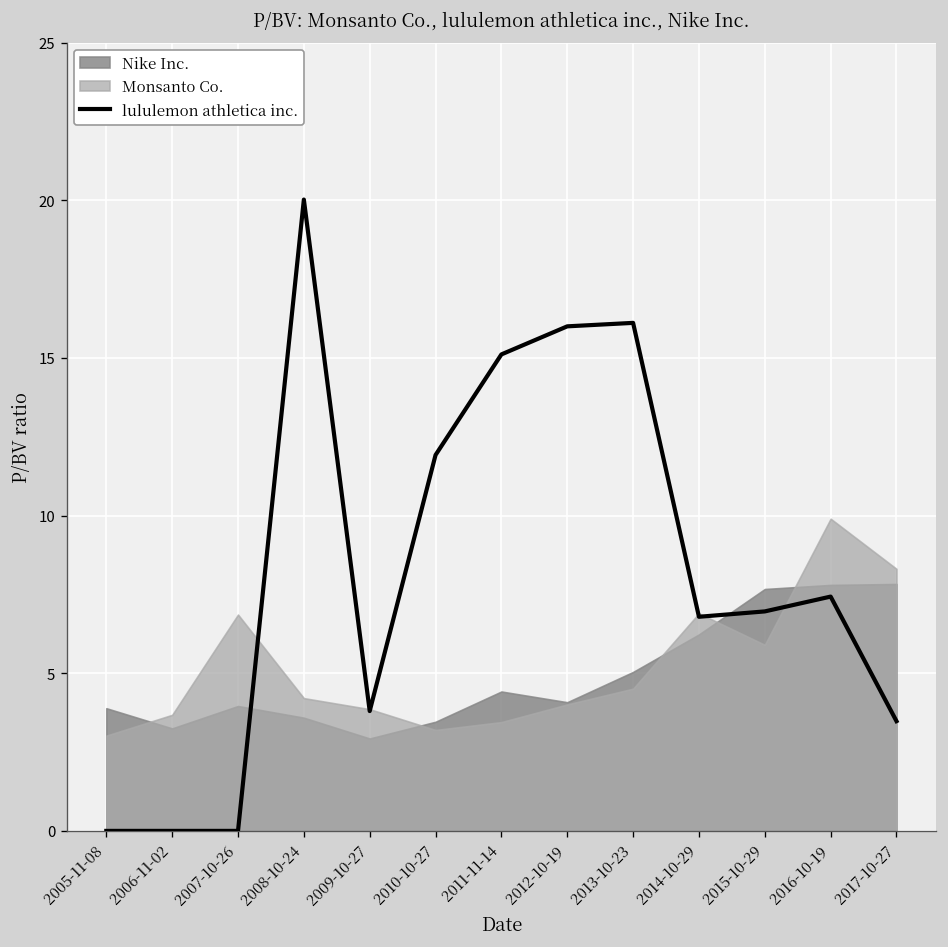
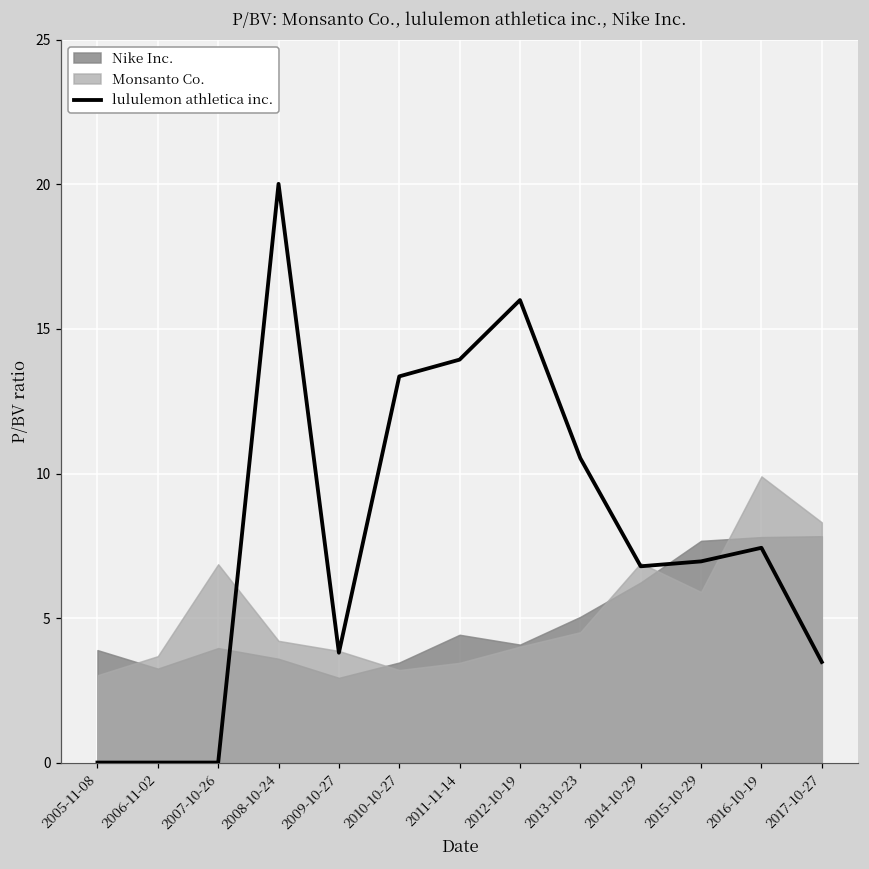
  {
    "lululemon athletica inc.": {
      "2005-11-08": 0.0,
      "2006-11-02": 0.0,
      "2007-10-26": 0.0,
      "2008-10-24": 20.0,
-     "2010-10-27": 11.9,
-     "2011-11-14": 15.1,
+     "2010-10-27": 13.4,
+     "2011-11-14": 13.9,
      "2012-10-19": 16.0,
-     "2013-10-23": 16.1,
+     "2013-10-23": 10.5,
      "2014-10-29": 6.8,
      "2015-10-29": 7.0,
      "2016-10-19": 7.4,
      "2017-10-27": 3.5
    }
  }
